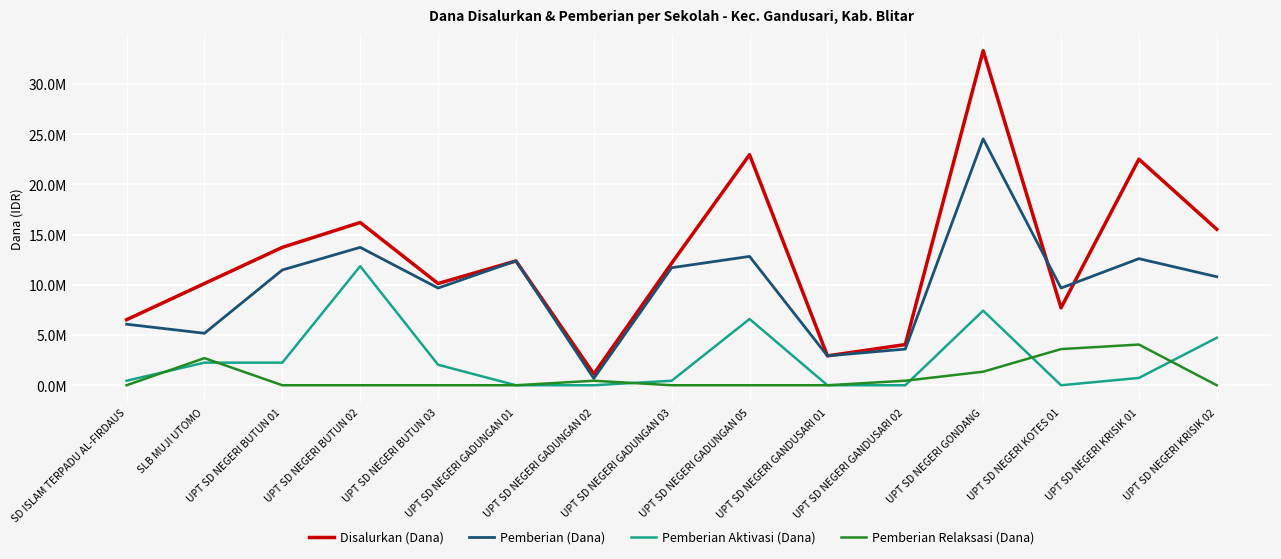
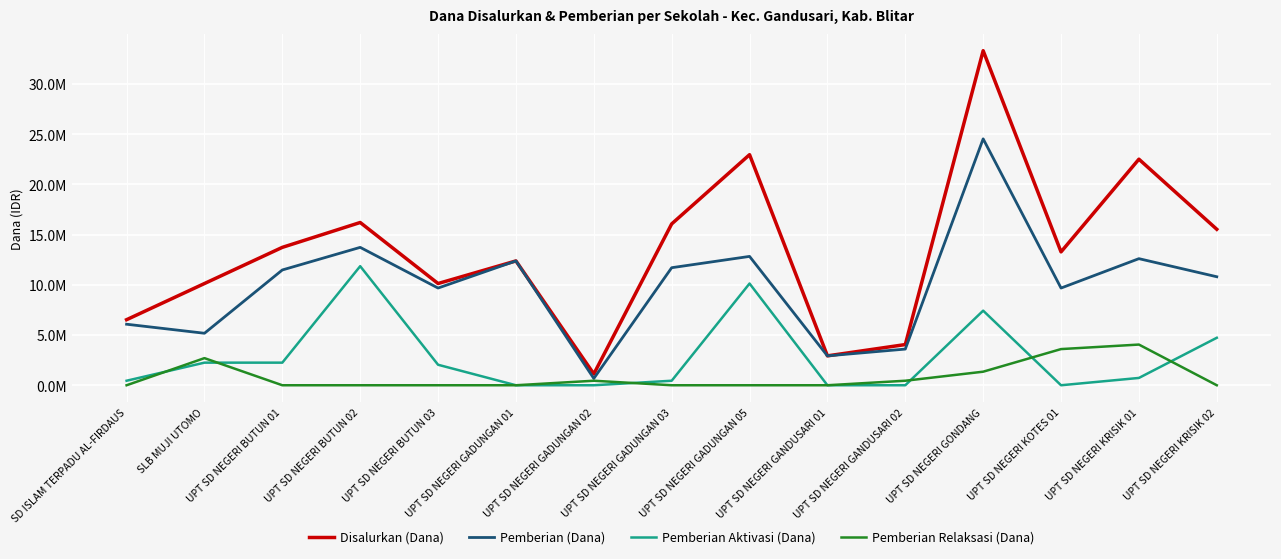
  {
    "Disalurkan (Dana)": {
      "SD ISLAM TERPADU AL-FIRDAUS": 6500000,
      "SLB MUJI UTOMO": 10100000,
      "UPT SD NEGERI BUTUN 01": 13700000,
      "UPT SD NEGERI BUTUN 02": 16200000,
      "UPT SD NEGERI BUTUN 03": 10100000,
      "UPT SD NEGERI GADUNGAN 02": 1100000,
-     "UPT SD NEGERI GADUNGAN 03": 12200000,
+     "UPT SD NEGERI GADUNGAN 03": 16100000,
      "UPT SD NEGERI GADUNGAN 05": 23000000,
      "UPT SD NEGERI GANDUSARI 02": 4100000,
      "UPT SD NEGERI GONDANG": 33300000,
-     "UPT SD NEGERI KOTES 01": 7700000,
+     "UPT SD NEGERI KOTES 01": 13300000,
      "UPT SD NEGERI KRISIK 01": 22500000,
      "UPT SD NEGERI KRISIK 02": 15500000
    },
    "Pemberian (Dana)": {
      "SD ISLAM TERPADU AL-FIRDAUS": 6100000,
      "SLB MUJI UTOMO": 5200000,
      "UPT SD NEGERI BUTUN 01": 11500000,
      "UPT SD NEGERI BUTUN 02": 13700000,
      "UPT SD NEGERI BUTUN 03": 9700000,
      "UPT SD NEGERI GADUNGAN 03": 11700000,
      "UPT SD NEGERI GADUNGAN 05": 12800000,
      "UPT SD NEGERI GANDUSARI 02": 3600000,
      "UPT SD NEGERI GONDANG": 24500000,
      "UPT SD NEGERI KOTES 01": 9700000,
      "UPT SD NEGERI KRISIK 01": 12600000,
      "UPT SD NEGERI KRISIK 02": 10800000
    },
    "Pemberian Aktivasi (Dana)": {
      "SD ISLAM TERPADU AL-FIRDAUS": 500000,
      "SLB MUJI UTOMO": 2300000,
      "UPT SD NEGERI BUTUN 01": 2300000,
      "UPT SD NEGERI BUTUN 02": 11900000,
      "UPT SD NEGERI BUTUN 03": 2000000,
      "UPT SD NEGERI GADUNGAN 02": 0,
      "UPT SD NEGERI GADUNGAN 03": 500000,
-     "UPT SD NEGERI GADUNGAN 05": 6600000,
+     "UPT SD NEGERI GADUNGAN 05": 10100000,
      "UPT SD NEGERI GANDUSARI 02": 0,
      "UPT SD NEGERI GONDANG": 7400000,
      "UPT SD NEGERI KOTES 01": 0,
      "UPT SD NEGERI KRISIK 01": 700000,
      "UPT SD NEGERI KRISIK 02": 4700000
    },
    "Pemberian Relaksasi (Dana)": {
      "SD ISLAM TERPADU AL-FIRDAUS": 0,
      "SLB MUJI UTOMO": 2700000,
      "UPT SD NEGERI BUTUN 01": 0,
      "UPT SD NEGERI BUTUN 02": 0,
      "UPT SD NEGERI BUTUN 03": 0,
      "UPT SD NEGERI GADUNGAN 03": 0,
      "UPT SD NEGERI GADUNGAN 05": 0,
      "UPT SD NEGERI GANDUSARI 02": 500000,
      "UPT SD NEGERI GONDANG": 1400000,
      "UPT SD NEGERI KOTES 01": 3600000,
      "UPT SD NEGERI KRISIK 01": 4100000,
      "UPT SD NEGERI KRISIK 02": 0
    }
  }
